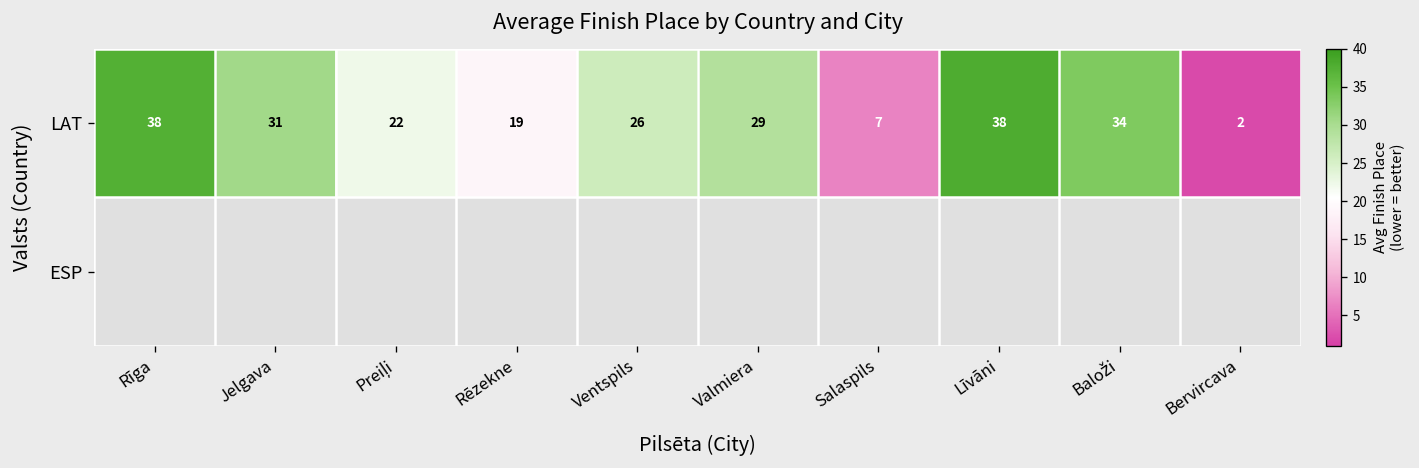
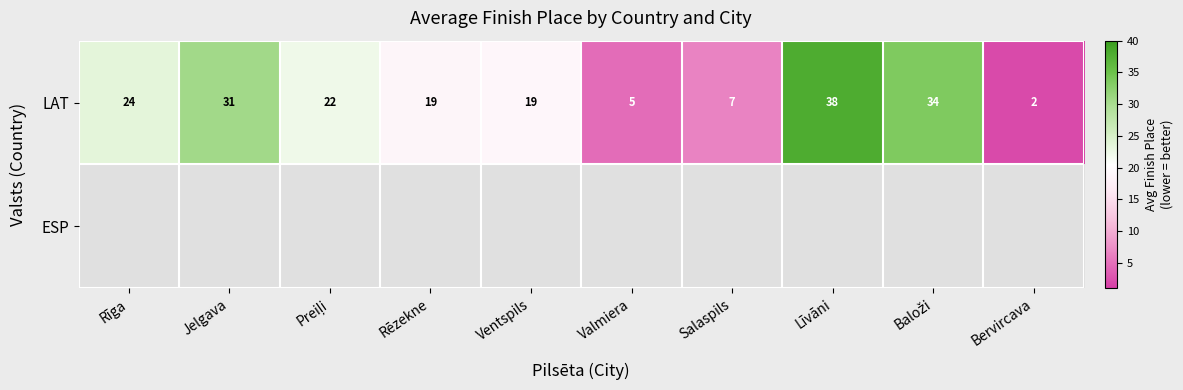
  {
    "LAT": {
-     "Rīga": 38,
+     "Rīga": 24,
      "Jelgava": 31,
      "Preiļi": 22,
      "Rēzekne": 19,
-     "Ventspils": 26,
-     "Valmiera": 29,
+     "Ventspils": 19,
+     "Valmiera": 5,
      "Salaspils": 7,
      "Līvāni": 38,
      "Baloži": 34,
      "Bervircava": 2
    }
  }
